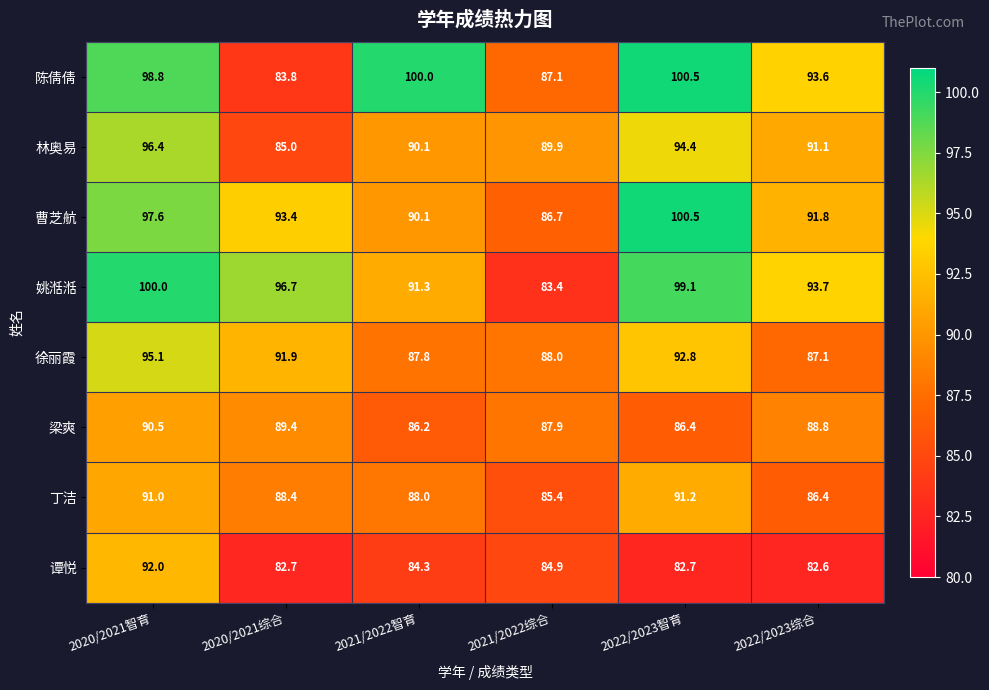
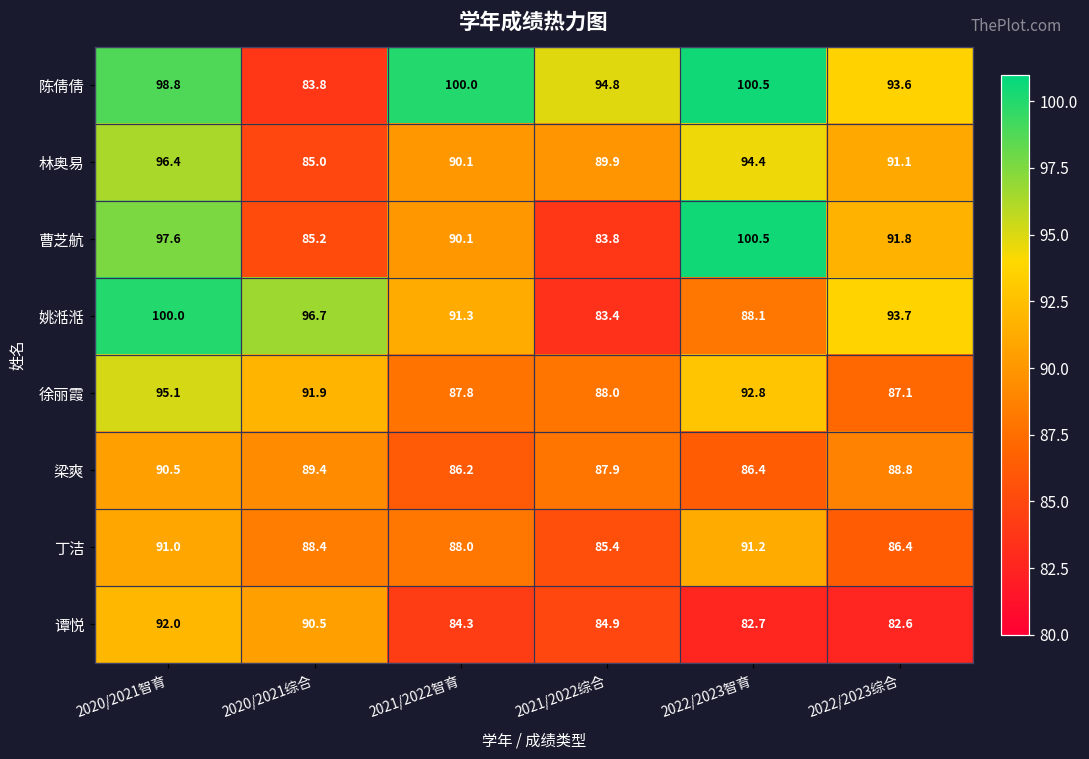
  {
    "陈倩倩": {
      "2020/2021智育": 98.8,
      "2020/2021综合": 83.8,
      "2021/2022智育": 100.0,
-     "2021/2022综合": 87.1,
+     "2021/2022综合": 94.8,
      "2022/2023智育": 100.5,
      "2022/2023综合": 93.6
    },
    "林奥易": {
      "2020/2021智育": 96.4,
      "2020/2021综合": 85.0,
      "2021/2022智育": 90.1,
      "2021/2022综合": 89.9,
      "2022/2023智育": 94.4,
      "2022/2023综合": 91.1
    },
    "曹芝航": {
      "2020/2021智育": 97.6,
-     "2020/2021综合": 93.4,
+     "2020/2021综合": 85.2,
      "2021/2022智育": 90.1,
-     "2021/2022综合": 86.7,
+     "2021/2022综合": 83.8,
      "2022/2023智育": 100.5,
      "2022/2023综合": 91.8
    },
    "姚湉湉": {
      "2020/2021智育": 100.0,
      "2020/2021综合": 96.7,
      "2021/2022智育": 91.3,
      "2021/2022综合": 83.4,
-     "2022/2023智育": 99.1,
+     "2022/2023智育": 88.1,
      "2022/2023综合": 93.7
    },
    "徐丽霞": {
      "2020/2021智育": 95.1,
      "2020/2021综合": 91.9,
      "2021/2022智育": 87.8,
      "2021/2022综合": 88.0,
      "2022/2023智育": 92.8,
      "2022/2023综合": 87.1
    },
    "梁爽": {
      "2020/2021智育": 90.5,
      "2020/2021综合": 89.4,
      "2021/2022智育": 86.2,
      "2021/2022综合": 87.9,
      "2022/2023智育": 86.4,
      "2022/2023综合": 88.8
    },
    "丁洁": {
      "2020/2021智育": 91.0,
      "2020/2021综合": 88.4,
      "2021/2022智育": 88.0,
      "2021/2022综合": 85.4,
      "2022/2023智育": 91.2,
      "2022/2023综合": 86.4
    },
    "谭悦": {
      "2020/2021智育": 92.0,
-     "2020/2021综合": 82.7,
+     "2020/2021综合": 90.5,
      "2021/2022智育": 84.3,
      "2021/2022综合": 84.9,
      "2022/2023智育": 82.7,
      "2022/2023综合": 82.6
    }
  }
